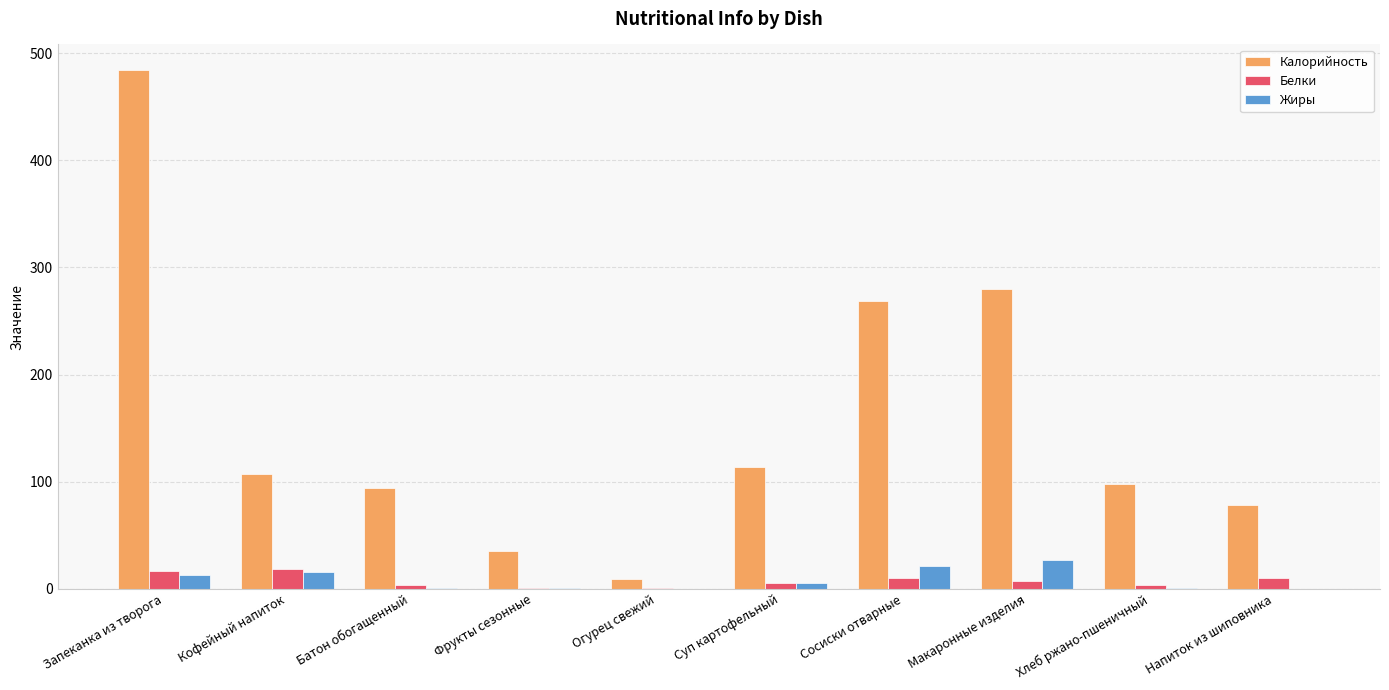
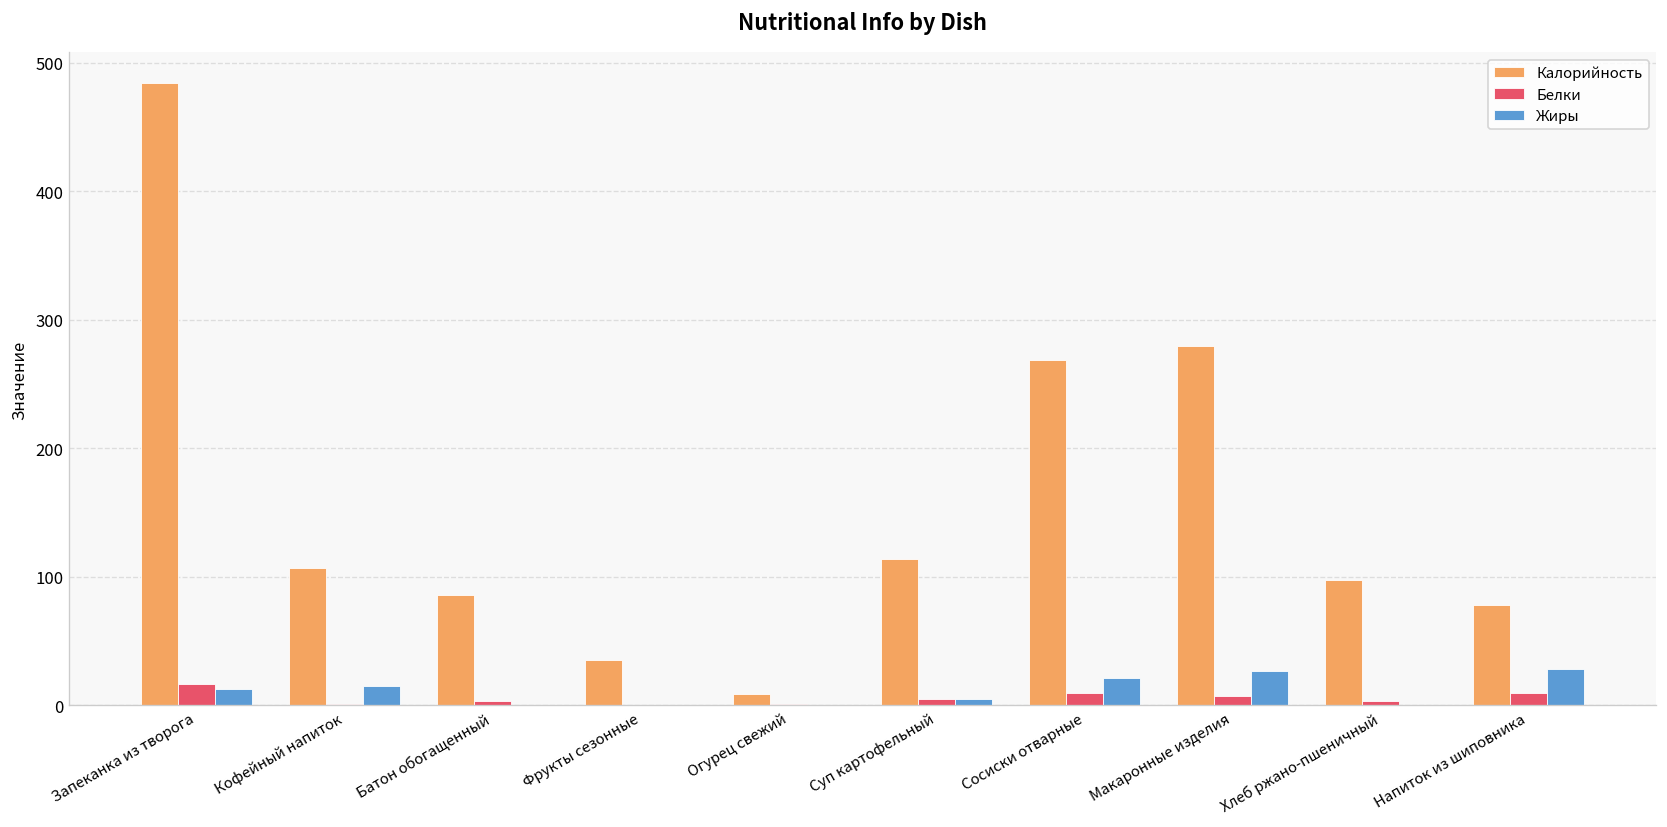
  {
    "Калорийность": {
      "Запеканка из творога": 484,
      "Кофейный напиток": 107,
-     "Батон обогащенный": 94,
+     "Батон обогащенный": 86,
      "Фрукты сезонные": 35,
      "Огурец свежий": 9,
      "Суп картофельный": 114,
      "Сосиски отварные": 269,
      "Макаронные изделия": 280,
      "Хлеб ржано-пшеничный": 98,
      "Напиток из шиповника": 78
    },
    "Белки": {
      "Запеканка из творога": 17,
-     "Кофейный напиток": 19,
+     "Кофейный напиток": 2,
      "Батон обогащенный": 3,
      "Суп картофельный": 5,
      "Сосиски отварные": 10,
      "Макаронные изделия": 7,
      "Хлеб ржано-пшеничный": 3,
      "Напиток из шиповника": 10
    },
    "Жиры": {
      "Запеканка из творога": 13,
      "Кофейный напиток": 16,
      "Огурец свежий": 0,
      "Суп картофельный": 5,
      "Сосиски отварные": 21,
      "Макаронные изделия": 27,
-     "Напиток из шиповника": 0
+     "Напиток из шиповника": 28
    }
  }
